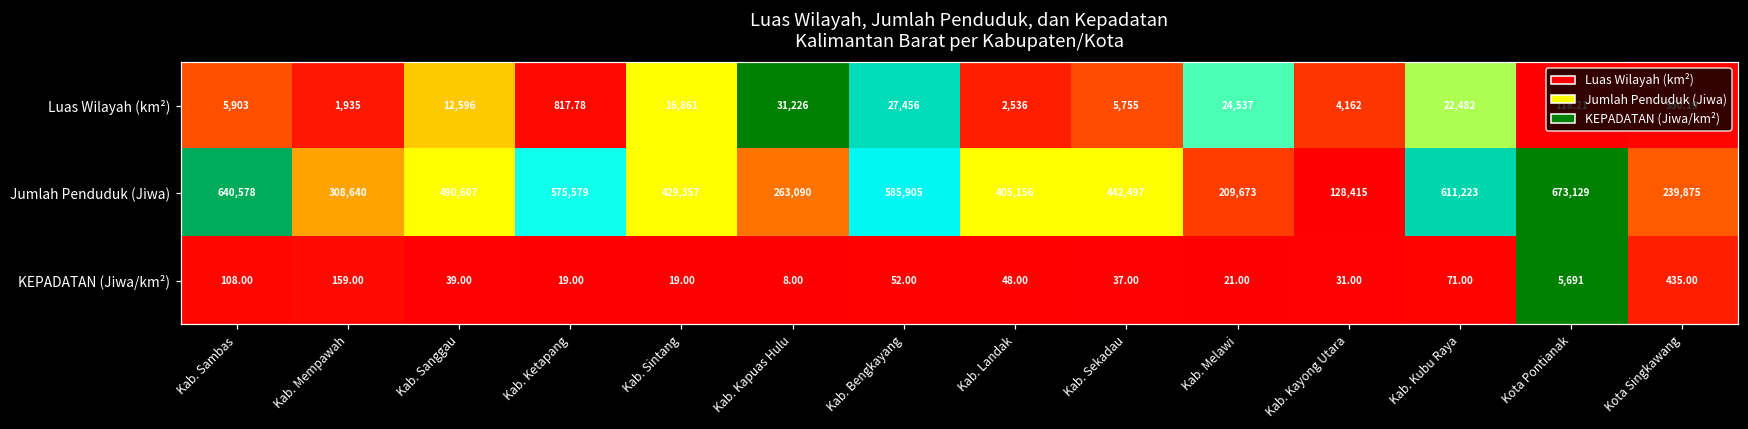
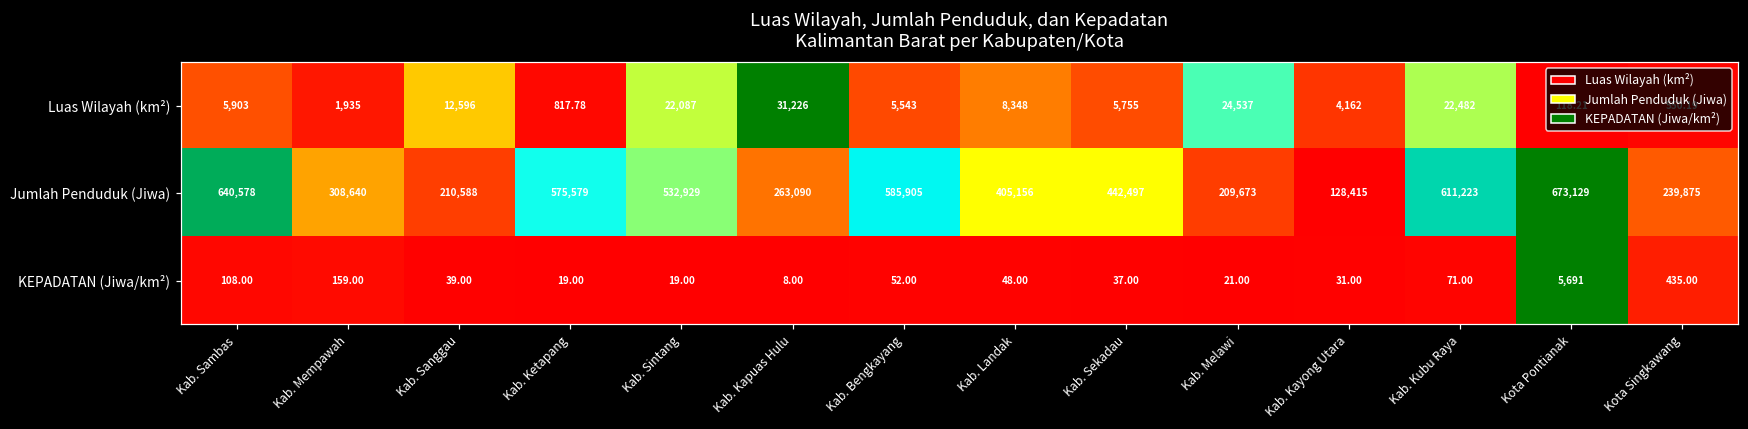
  {
    "Luas Wilayah (km²)": {
      "Kab. Sambas": "5,903",
      "Kab. Mempawah": "1,935",
      "Kab. Sanggau": "12,596",
      "Kab. Ketapang": "817.78",
-     "Kab. Sintang": "16,861",
+     "Kab. Sintang": "22,087",
      "Kab. Kapuas Hulu": "31,226",
-     "Kab. Bengkayang": "27,456",
-     "Kab. Landak": "2,536",
+     "Kab. Bengkayang": "5,543",
+     "Kab. Landak": "8,348",
      "Kab. Sekadau": "5,755",
      "Kab. Melawi": "24,537",
      "Kab. Kayong Utara": "4,162",
      "Kab. Kubu Raya": "22,482"
    },
    "Jumlah Penduduk (Jiwa)": {
      "Kab. Sambas": "640,578",
      "Kab. Mempawah": "308,640",
-     "Kab. Sanggau": "490,607",
+     "Kab. Sanggau": "210,588",
      "Kab. Ketapang": "575,579",
-     "Kab. Sintang": "429,357",
+     "Kab. Sintang": "532,929",
      "Kab. Kapuas Hulu": "263,090",
      "Kab. Bengkayang": "585,905",
      "Kab. Landak": "405,156",
      "Kab. Sekadau": "442,497",
      "Kab. Melawi": "209,673",
      "Kab. Kayong Utara": "128,415",
      "Kab. Kubu Raya": "611,223",
      "Kota Pontianak": "673,129",
      "Kota Singkawang": "239,875"
    },
    "KEPADATAN (Jiwa/km²)": {
      "Kab. Sambas": "108.00",
      "Kab. Mempawah": "159.00",
      "Kab. Sanggau": "39.00",
      "Kab. Ketapang": "19.00",
      "Kab. Sintang": "19.00",
      "Kab. Kapuas Hulu": "8.00",
      "Kab. Bengkayang": "52.00",
      "Kab. Landak": "48.00",
      "Kab. Sekadau": "37.00",
      "Kab. Melawi": "21.00",
      "Kab. Kayong Utara": "31.00",
      "Kab. Kubu Raya": "71.00",
      "Kota Pontianak": "5,691",
      "Kota Singkawang": "435.00"
    }
  }
